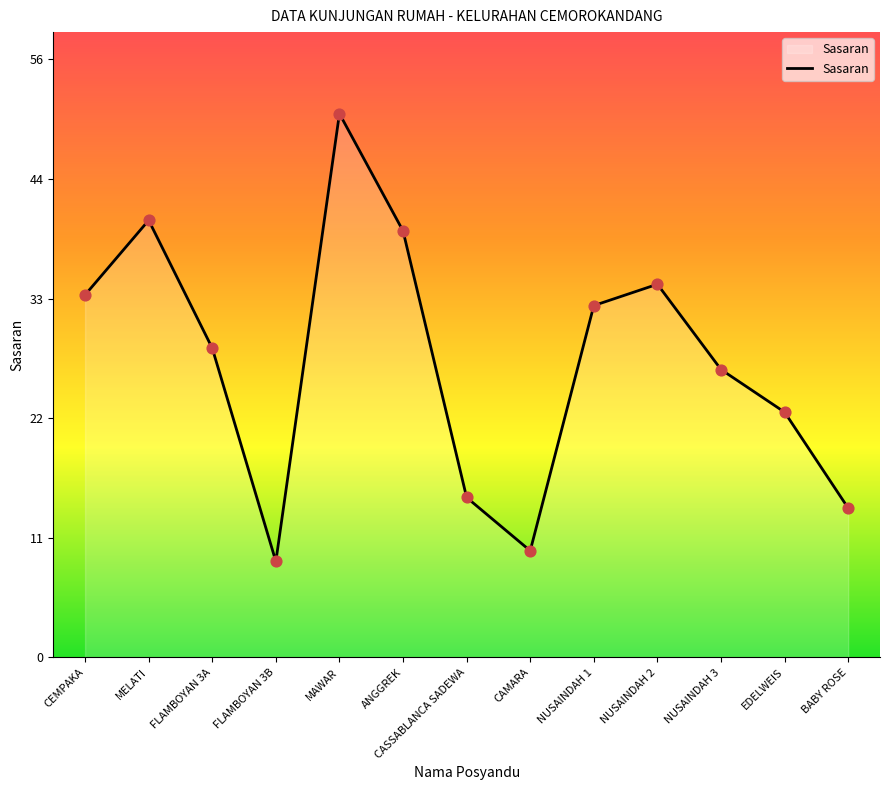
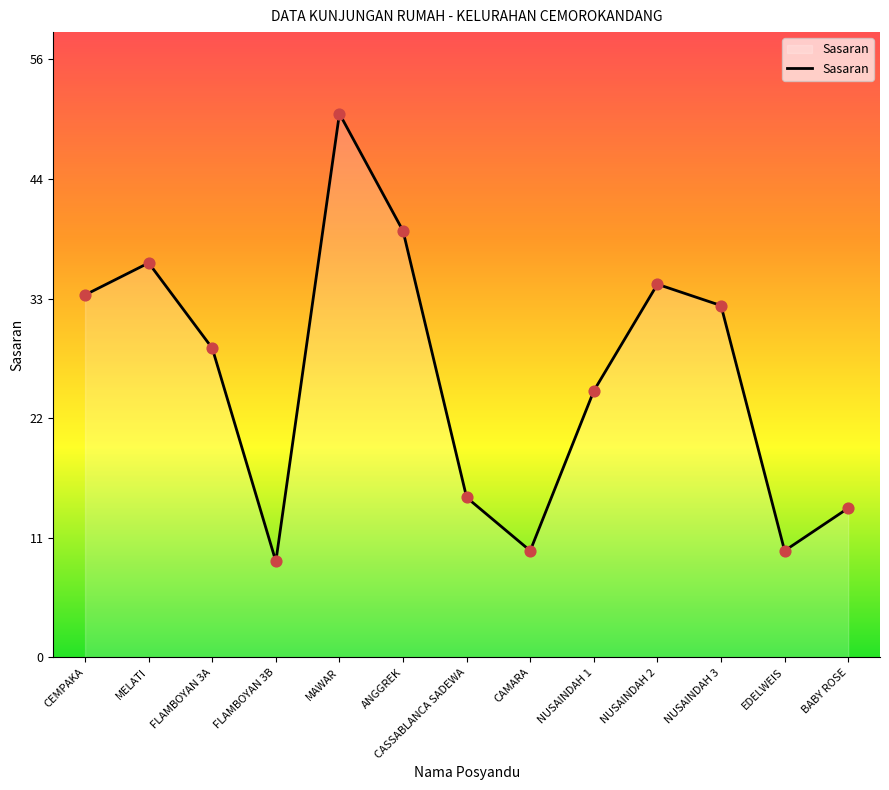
  {
    "CEMPAKA": 34,
-   "MELATI": 41,
+   "MELATI": 37,
    "FLAMBOYAN 3A": 29,
    "FLAMBOYAN 3B": 9,
    "MAWAR": 51,
    "ANGGREK": 40,
    "CASSABLANCA SADEWA": 15,
    "CAMARA": 10,
-   "NUSAINDAH 1": 33,
+   "NUSAINDAH 1": 25,
    "NUSAINDAH 2": 35,
-   "NUSAINDAH 3": 27,
-   "EDELWEIS": 23,
+   "NUSAINDAH 3": 33,
+   "EDELWEIS": 10,
    "BABY ROSE": 14
  }
